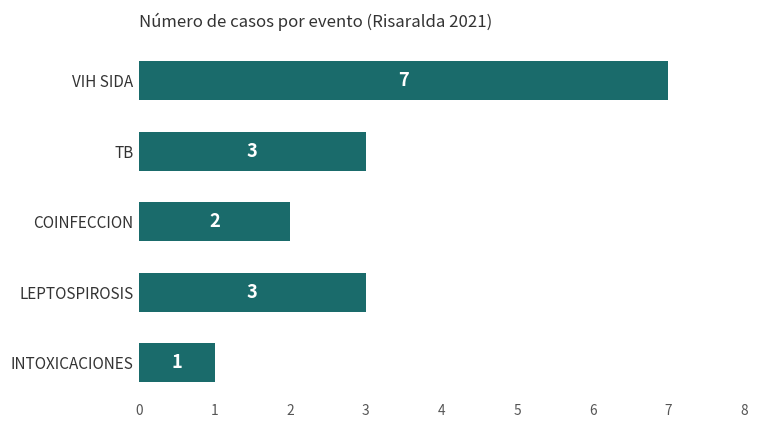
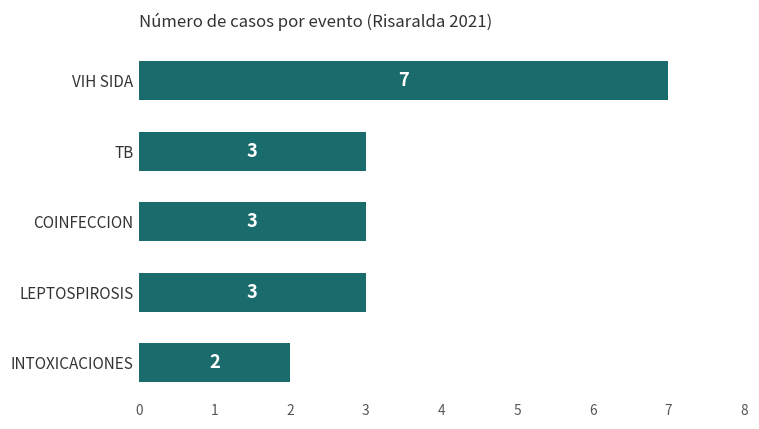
  {
    "VIH SIDA": 7,
    "TB": 3,
-   "COINFECCION": 2,
+   "COINFECCION": 3,
    "LEPTOSPIROSIS": 3,
-   "INTOXICACIONES": 1
+   "INTOXICACIONES": 2
  }
